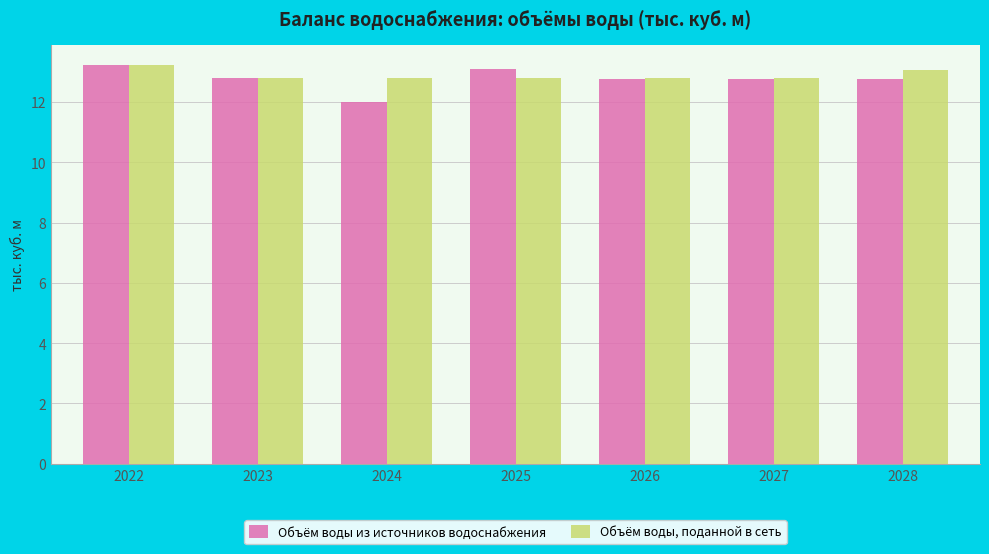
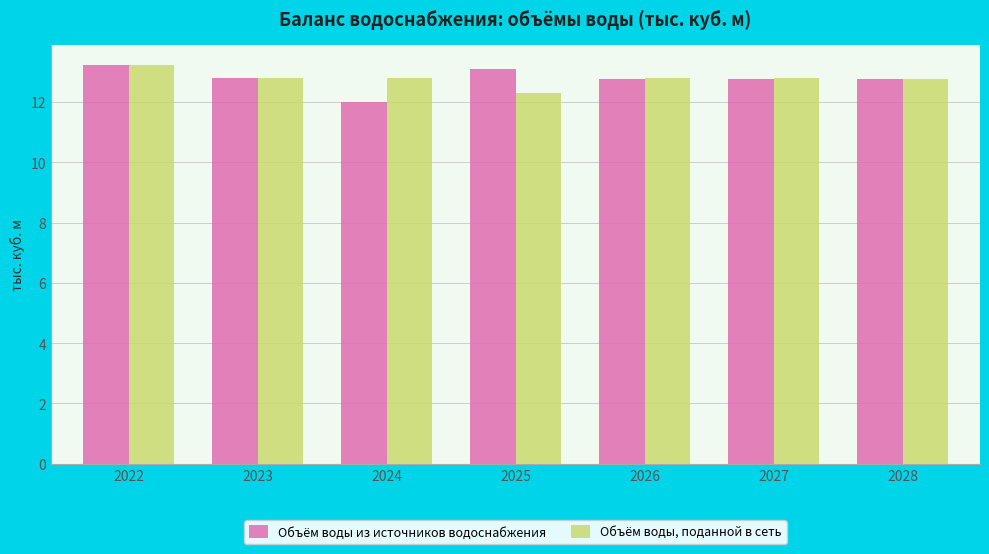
  {
    "Объём воды из источников водоснабжения": {
      "2022": 13.2,
      "2023": 12.8,
      "2024": 12.0,
      "2025": 13.1,
      "2026": 12.8,
      "2027": 12.8,
      "2028": 12.8
    },
    "Объём воды, поданной в сеть": {
      "2022": 13.2,
      "2023": 12.8,
      "2024": 12.8,
-     "2025": 12.8,
+     "2025": 12.3,
      "2026": 12.8,
      "2027": 12.8,
-     "2028": 13.0
+     "2028": 12.8
    }
  }
